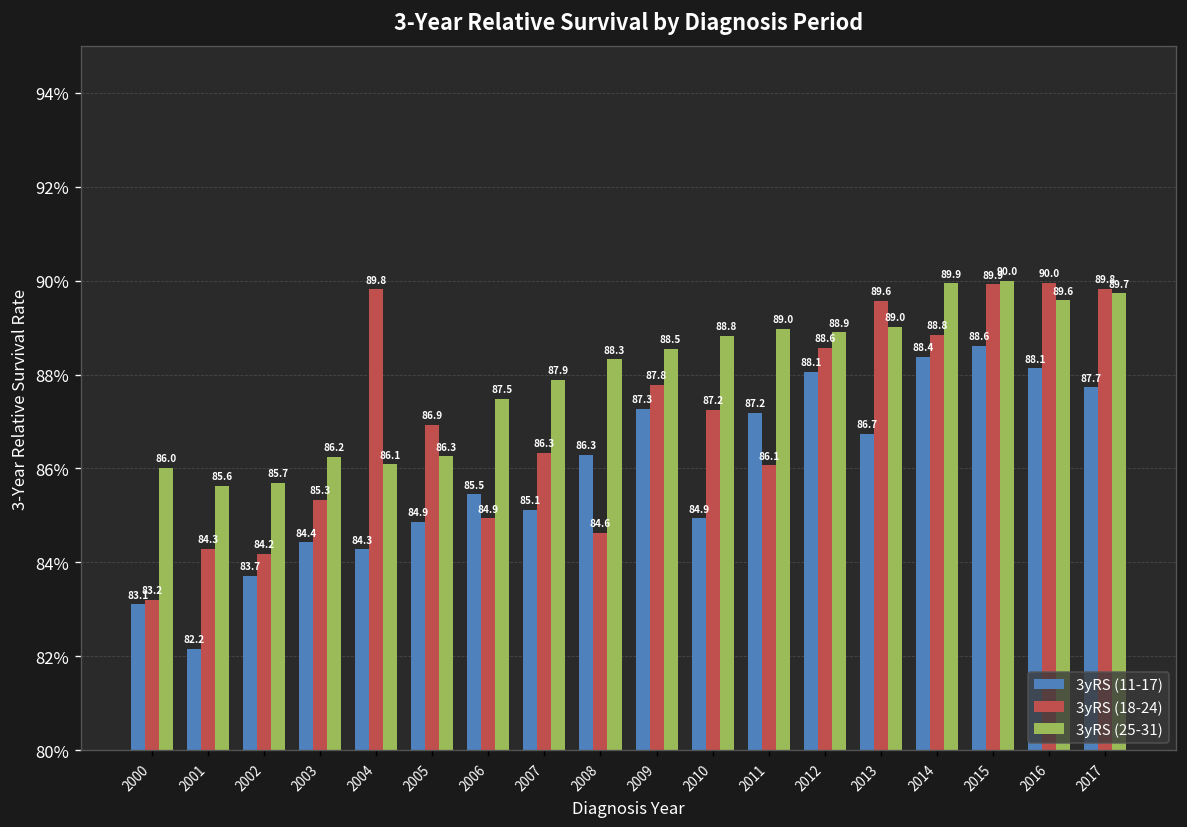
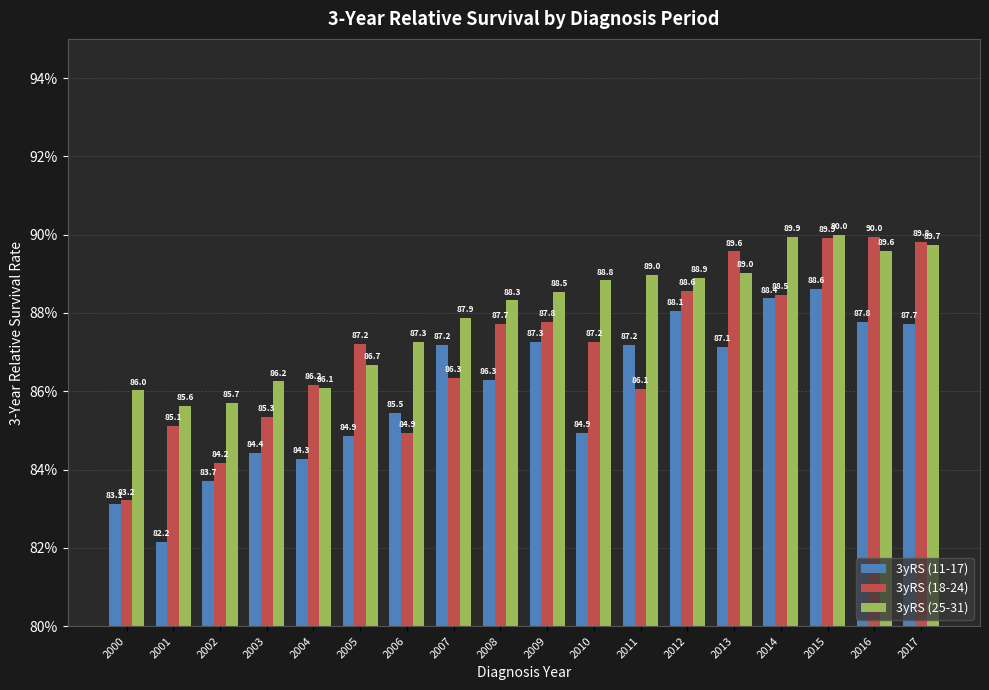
  {
    "3yRS (11-17)": {
      "2001": 82.2,
      "2002": 83.7,
      "2003": 84.4,
      "2004": 84.3,
      "2005": 84.9,
      "2006": 85.5,
-     "2007": 85.1,
+     "2007": 87.2,
      "2008": 86.3,
      "2009": 87.3,
      "2010": 84.9,
      "2011": 87.2,
      "2012": 88.1,
-     "2013": 86.7,
+     "2013": 87.1,
      "2014": 88.4,
      "2015": 88.6,
-     "2016": 88.1,
+     "2016": 87.8,
      "2017": 87.7
    },
    "3yRS (18-24)": {
-     "2001": 84.3,
+     "2001": 85.1,
      "2002": 84.2,
      "2003": 85.3,
-     "2004": 89.8,
-     "2005": 86.9,
+     "2004": 86.2,
+     "2005": 87.2,
      "2006": 84.9,
      "2007": 86.3,
-     "2008": 84.6,
+     "2008": 87.7,
      "2009": 87.8,
      "2010": 87.2,
      "2011": 86.1,
      "2012": 88.6,
      "2013": 89.6,
-     "2014": 88.8,
+     "2014": 88.5,
      "2016": 90.0
    },
    "3yRS (25-31)": {
      "2000": 86.0,
      "2001": 85.6,
      "2002": 85.7,
      "2003": 86.2,
      "2004": 86.1,
-     "2005": 86.3,
-     "2006": 87.5,
+     "2005": 86.7,
+     "2006": 87.3,
      "2007": 87.9,
      "2008": 88.3,
      "2009": 88.5,
      "2010": 88.8,
      "2011": 89.0,
      "2012": 88.9,
      "2013": 89.0,
      "2014": 89.9,
      "2016": 89.6
    }
  }
